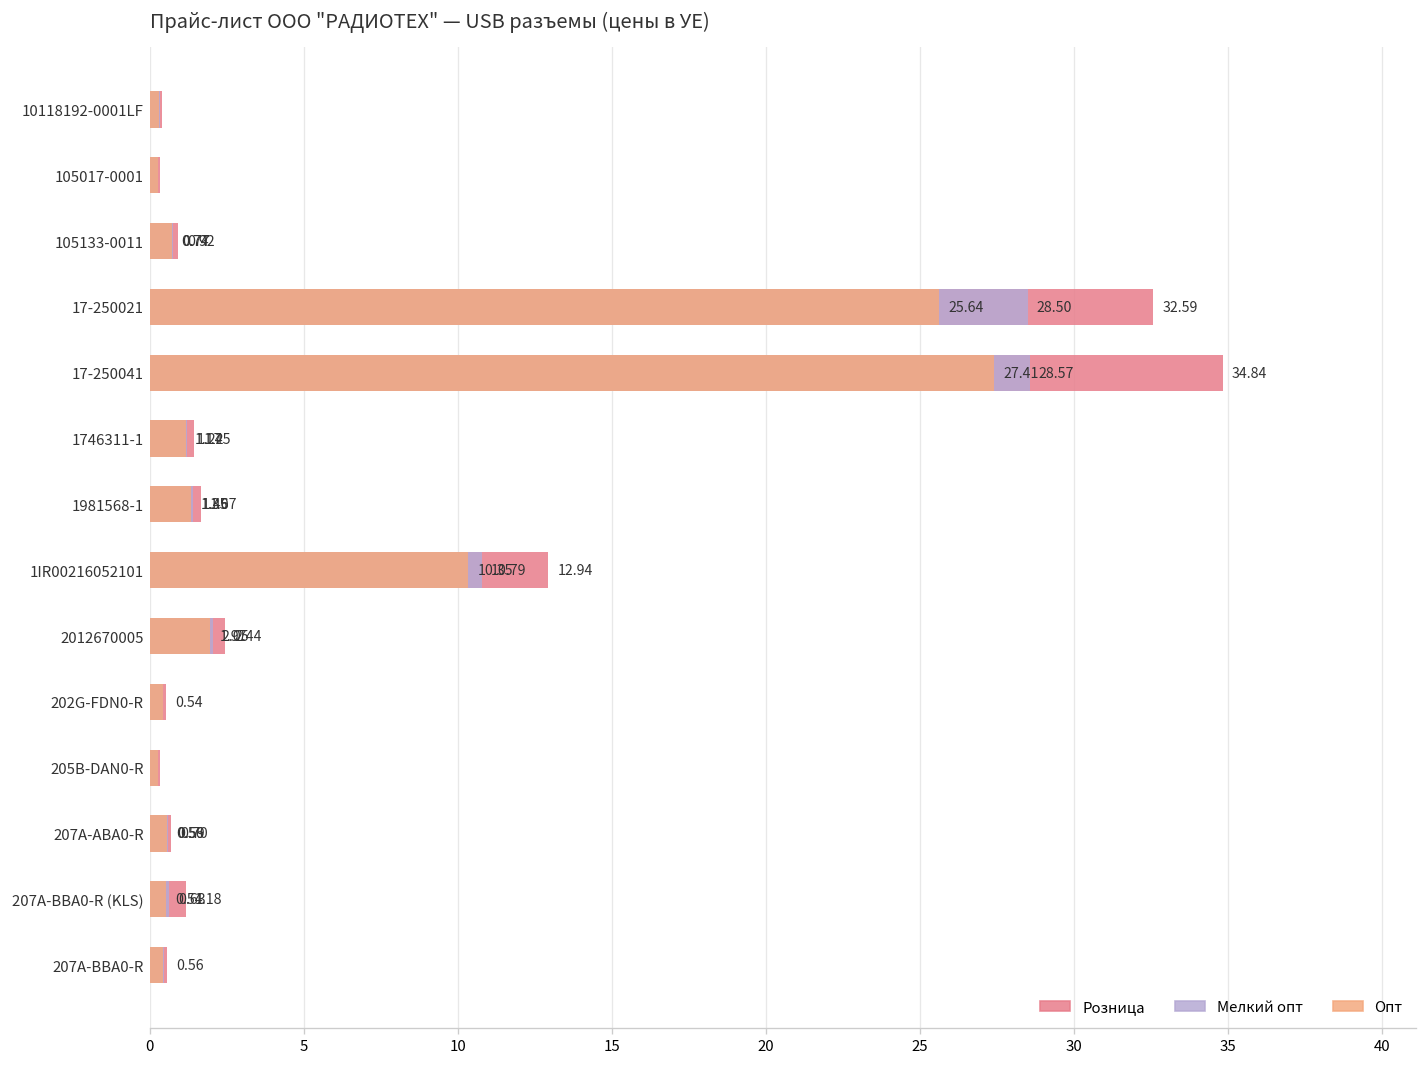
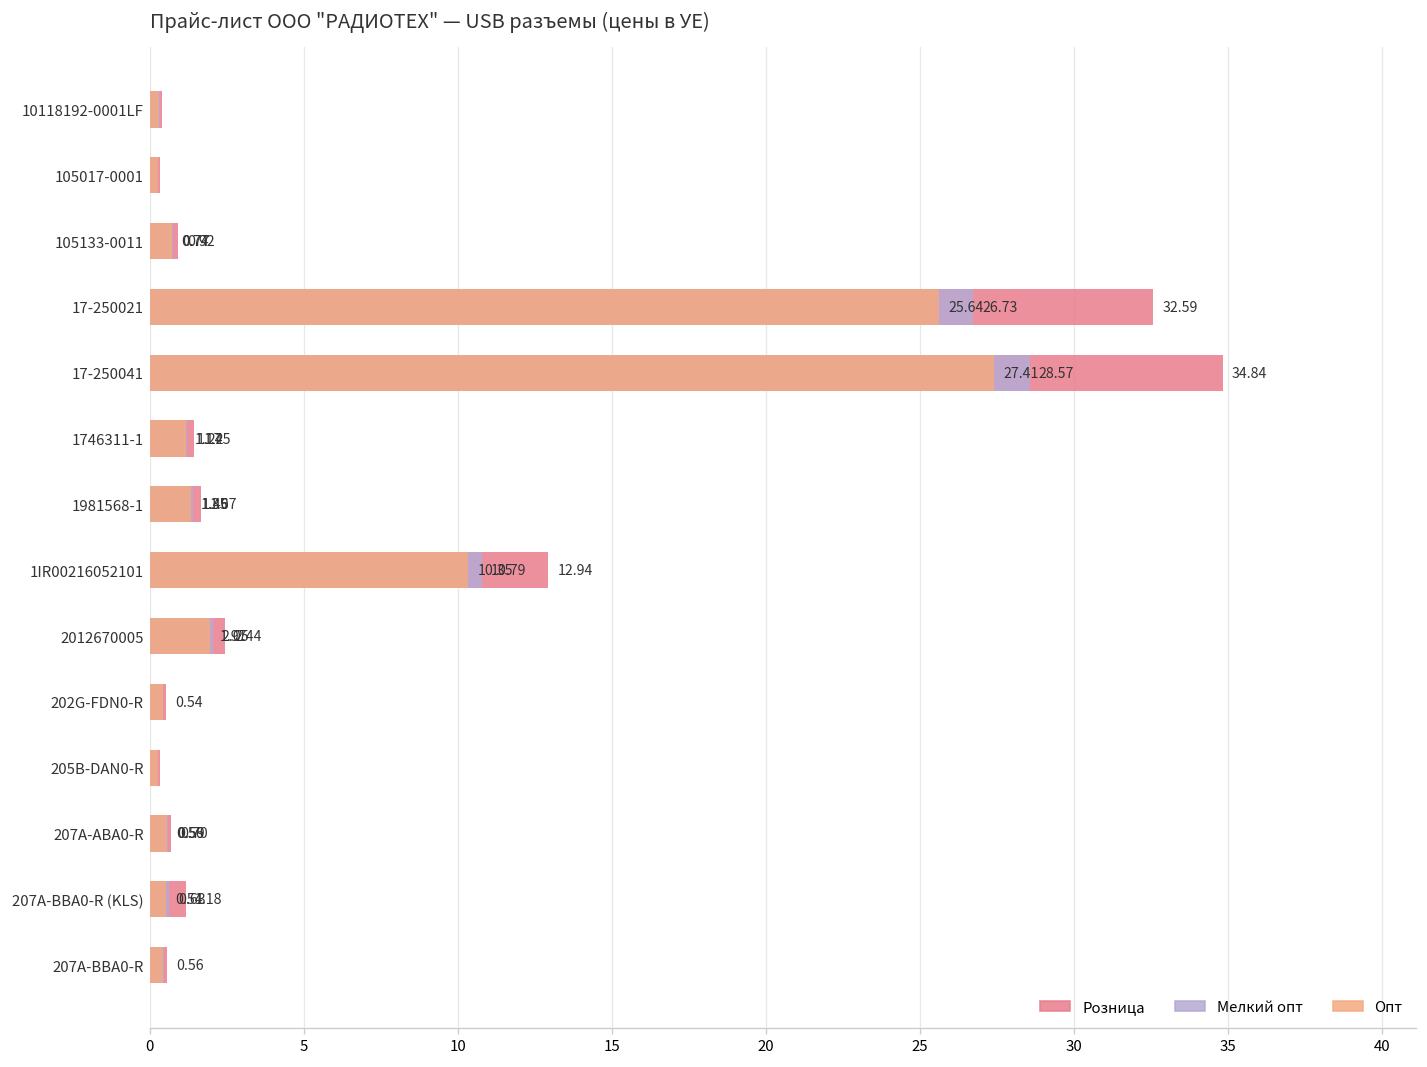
  {
    "Мелкий опт": {
-     "17-250021": 28.50
+     "17-250021": 26.73
    }
  }
